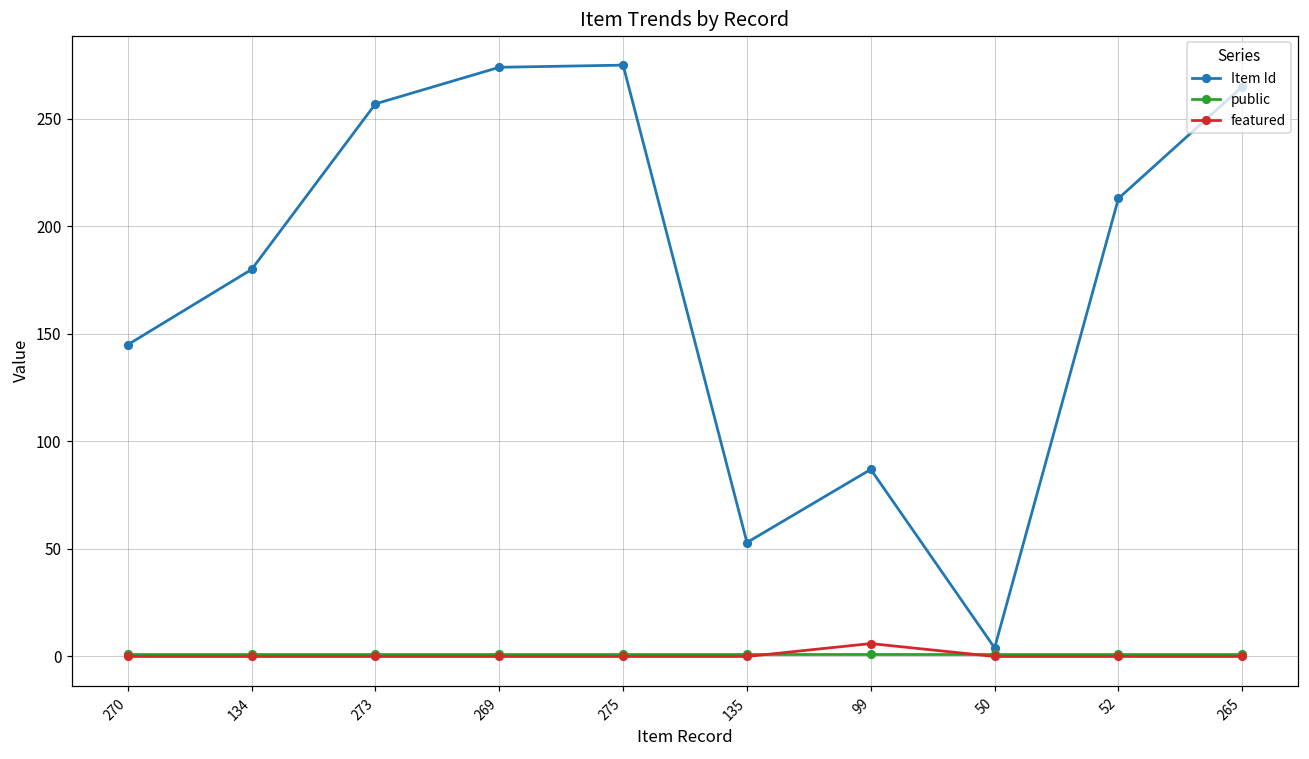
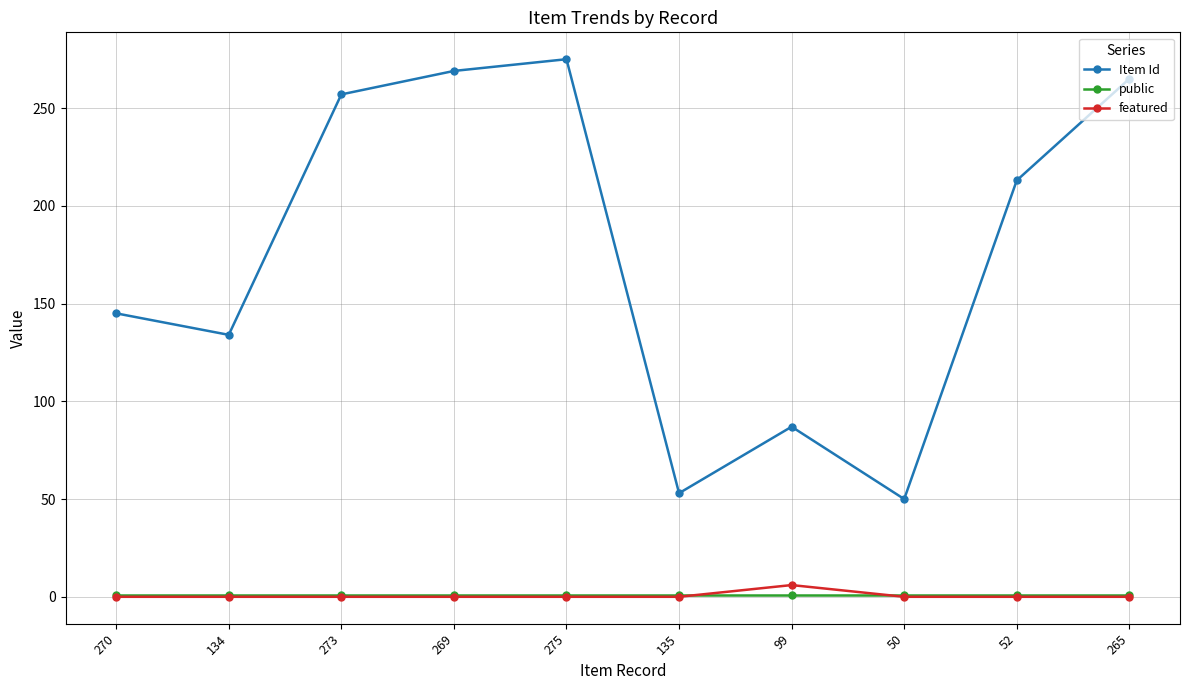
  {
    "Item Id": {
      "270": 145,
-     "134": 180,
+     "134": 134,
      "273": 257,
-     "269": 274,
+     "269": 269,
      "275": 275,
      "135": 53,
      "99": 87,
-     "50": 4,
+     "50": 50,
      "52": 213
    },
    "public": {
      "99": 1
    },
    "featured": {
      "99": 6
    }
  }
